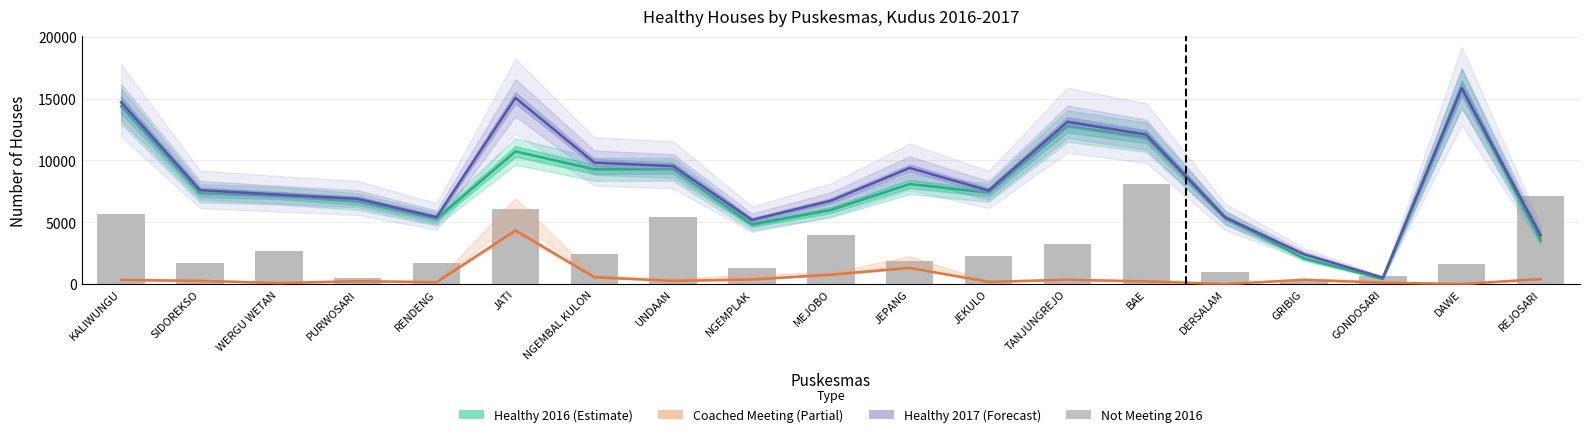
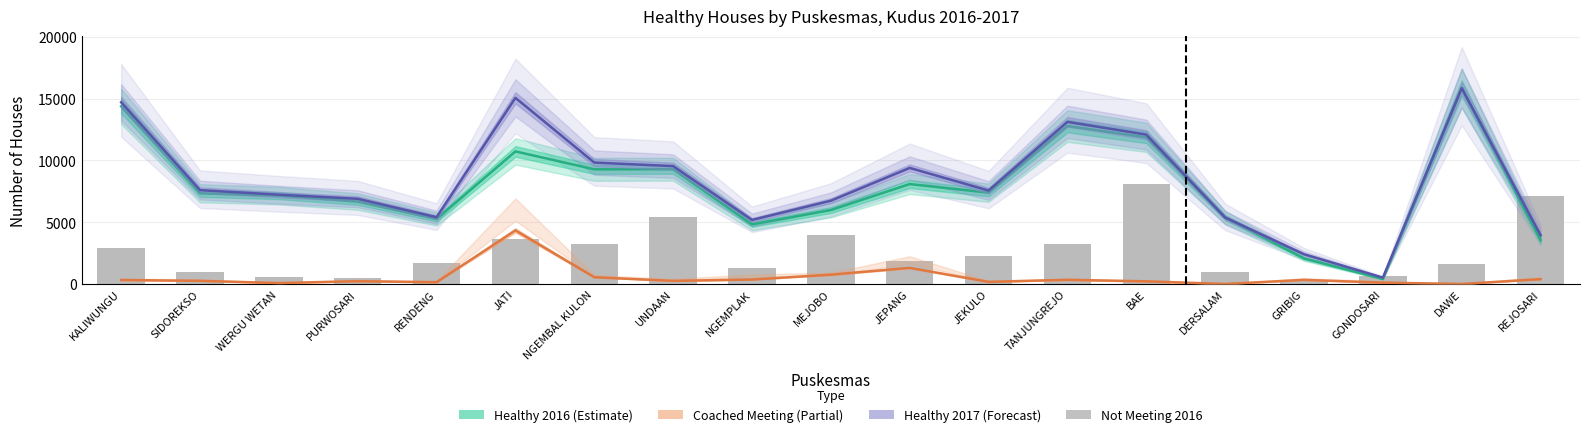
  {
    "Not Meeting 2016": {
-     "KALIWUNGU": 5600,
-     "SIDOREKSO": 1700,
-     "WERGU WETAN": 2700,
+     "KALIWUNGU": 2900,
+     "SIDOREKSO": 1000,
+     "WERGU WETAN": 600,
      "PURWOSARI": 500,
      "RENDENG": 1700,
-     "JATI": 6100,
-     "NGEMBAL KULON": 2500,
+     "JATI": 3600,
+     "NGEMBAL KULON": 3300,
      "UNDAAN": 5400,
      "NGEMPLAK": 1300,
      "MEJOBO": 4000,
      "JEPANG": 1900,
      "JEKULO": 2300,
      "TANJUNGREJO": 3200,
      "BAE": 8100,
      "DERSALAM": 1000,
      "GRIBIG": 300,
      "GONDOSARI": 700,
      "DAWE": 1600,
      "REJOSARI": 7100
    }
  }
